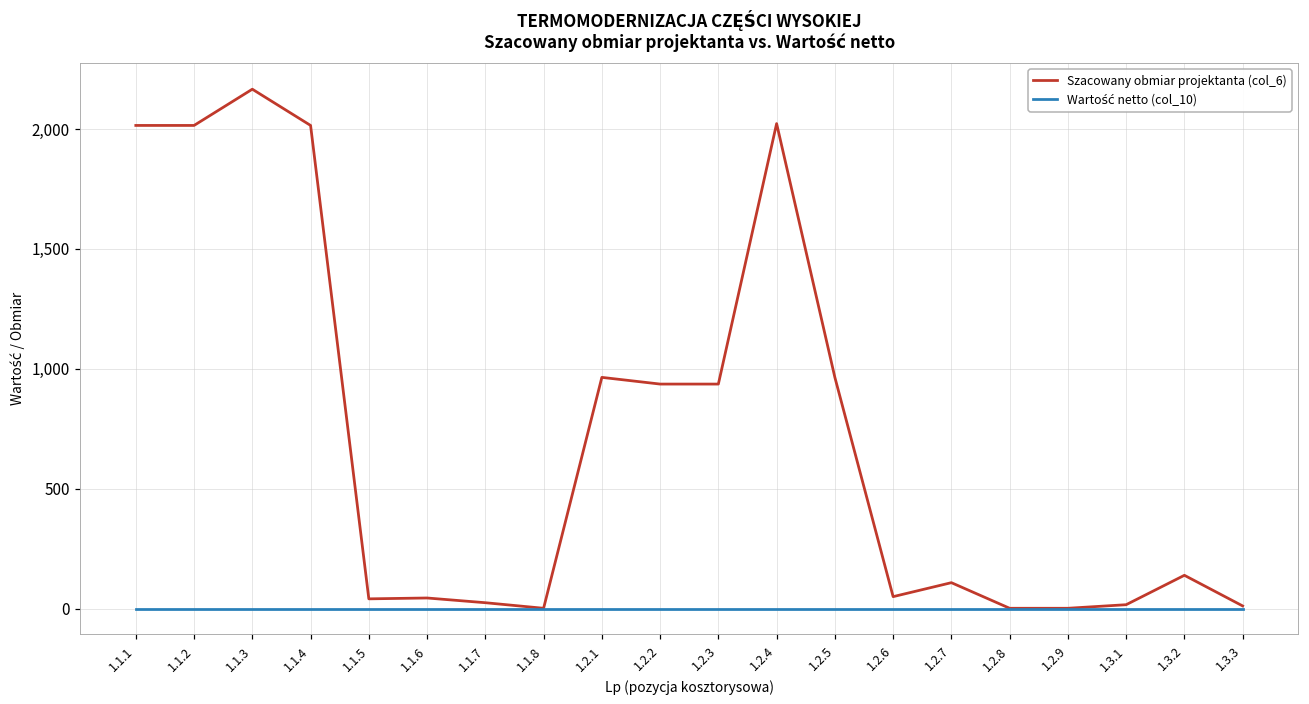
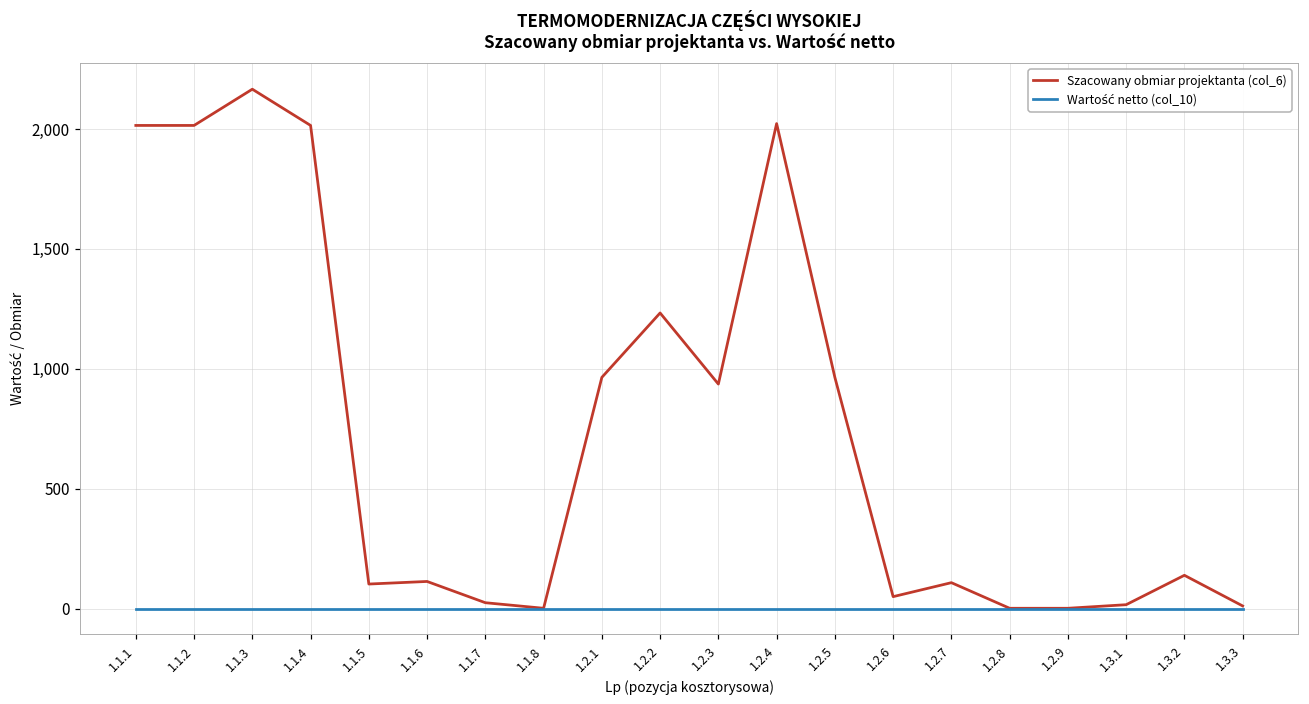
  {
    "Szacowany obmiar projektanta (col_6)": {
      "1.1.1": "2,010",
      "1.1.2": "2,010",
      "1.1.3": "2,170",
      "1.1.4": "2,010",
-     "1.1.5": "40",
-     "1.1.6": "40",
+     "1.1.5": "100",
+     "1.1.6": "110",
      "1.1.7": "20",
      "1.2.1": "960",
-     "1.2.2": "940",
+     "1.2.2": "1,230",
      "1.2.3": "940",
      "1.2.4": "2,020",
      "1.2.5": "960",
      "1.2.6": "50",
      "1.2.7": "110",
      "1.3.1": "20",
      "1.3.2": "140"
    },
    "Wartość netto (col_10)": {
      "1.1.1": "0",
      "1.1.2": "0",
      "1.1.3": "0",
      "1.1.4": "0",
      "1.1.5": "0",
      "1.1.6": "0",
      "1.1.7": "0",
      "1.2.1": "0",
      "1.2.2": "0",
      "1.2.3": "0",
      "1.2.4": "0",
      "1.2.5": "0",
      "1.2.6": "0",
      "1.2.7": "0",
      "1.3.1": "0",
      "1.3.2": "0"
    }
  }
